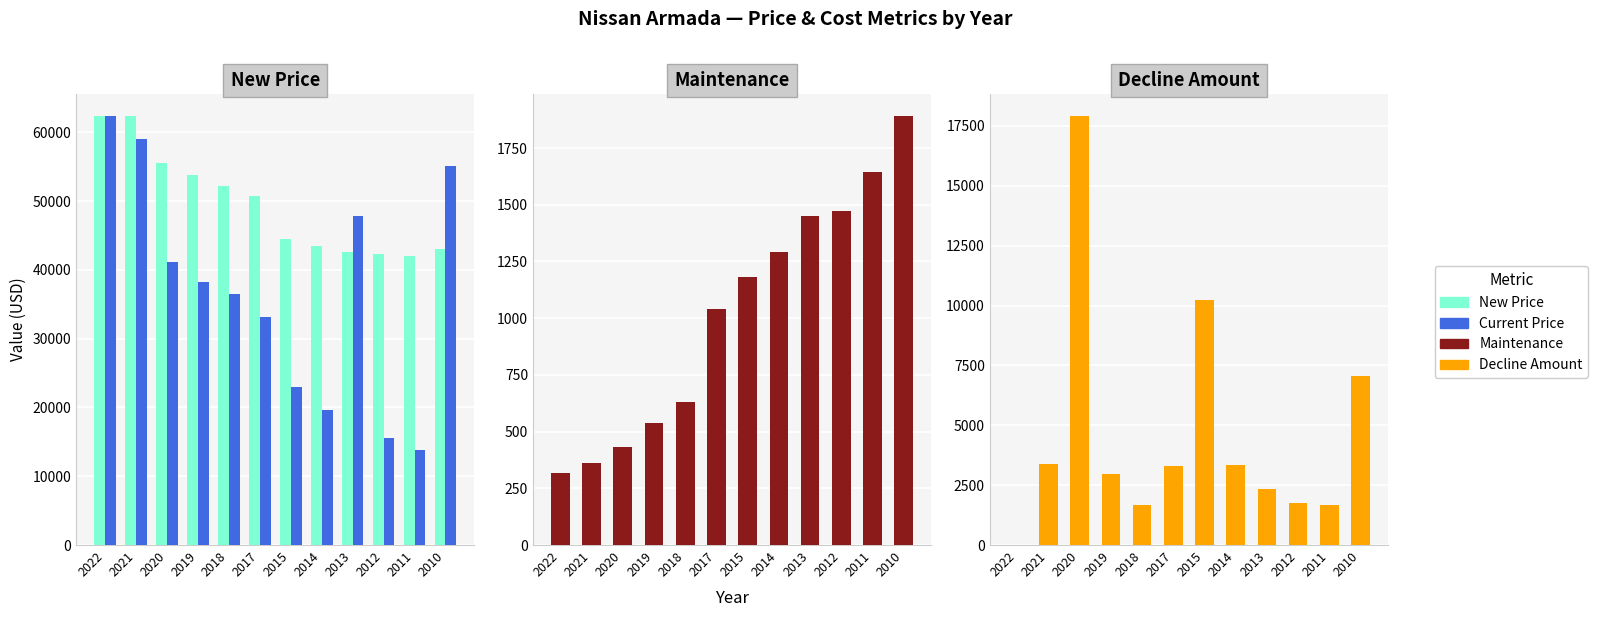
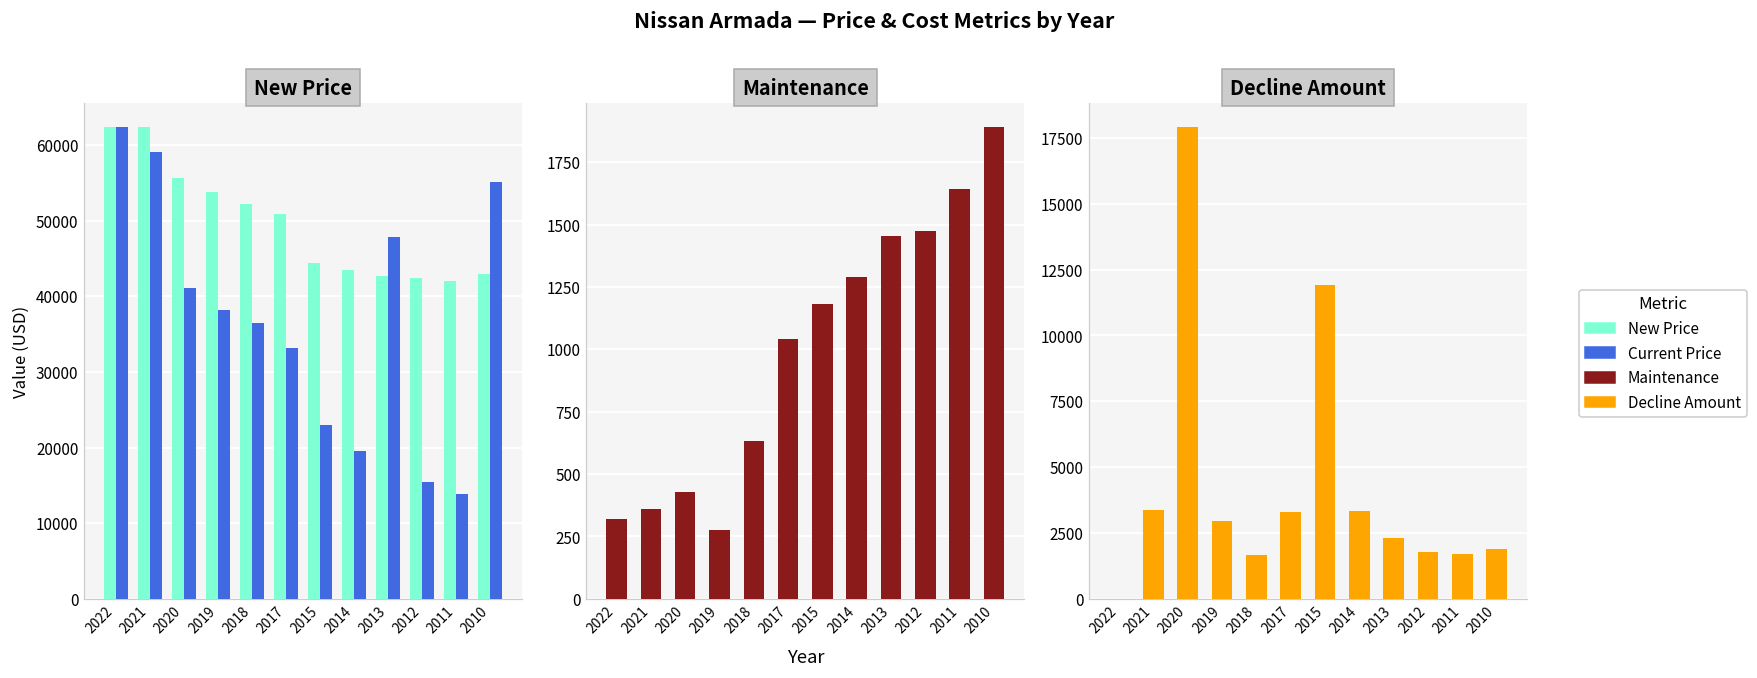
  {
    "New Price": {
      "New Price": {
        "2022": 62000,
        "2021": 62000,
        "2020": 56000,
        "2019": 54000,
        "2018": 52000,
        "2017": 51000,
        "2015": 44000,
        "2014": 43000,
        "2013": 43000,
        "2012": 42000,
        "2011": 42000,
        "2010": 43000
      },
      "Current Price": {
        "2022": 62000,
        "2021": 59000,
        "2020": 41000,
        "2019": 38000,
        "2018": 37000,
        "2017": 33000,
        "2015": 23000,
        "2014": 20000,
        "2013": 48000,
        "2012": 15000,
        "2011": 14000,
        "2010": 55000
      }
    },
    "Maintenance": {
      "2022": 320,
      "2021": 360,
      "2020": 430,
-     "2019": 540,
+     "2019": 280,
      "2018": 630,
      "2017": 1040,
      "2015": 1180,
      "2014": 1290,
      "2013": 1450,
      "2012": 1470,
      "2011": 1640,
      "2010": 1890
    },
    "Decline Amount": {
      "2022": 0,
      "2021": 3400,
      "2020": 17900,
      "2019": 2900,
      "2018": 1700,
      "2017": 3300,
-     "2015": 10200,
+     "2015": 11900,
      "2014": 3400,
      "2013": 2300,
      "2012": 1800,
      "2011": 1700,
-     "2010": 7100
+     "2010": 1900
    }
  }
